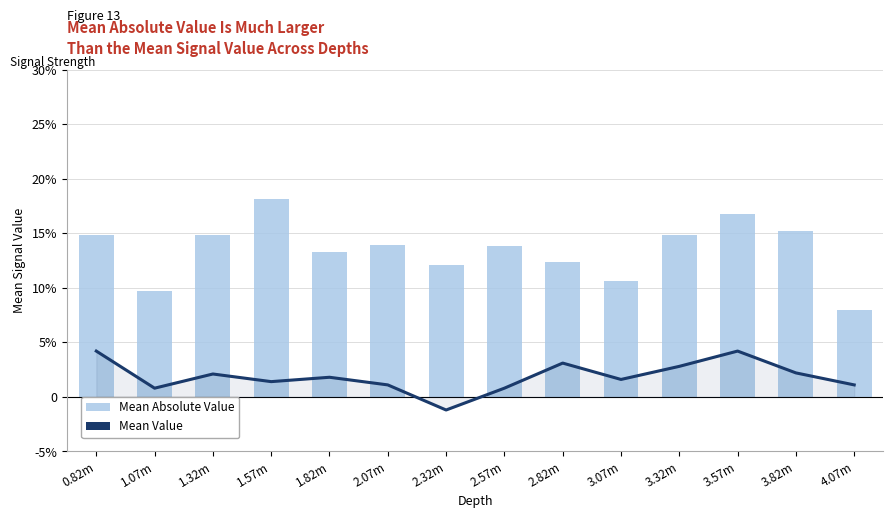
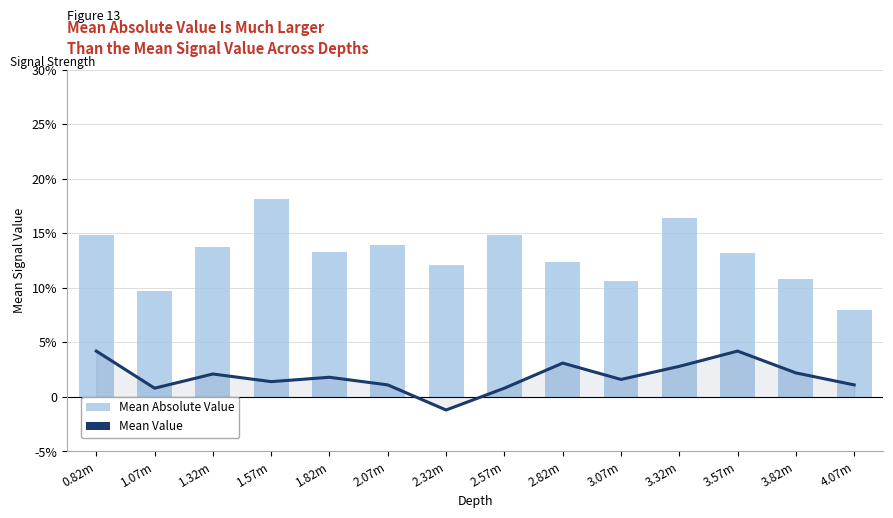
  {
    "Mean Absolute Value": {
      "0.82m": "14.8%",
      "1.07m": "9.7%",
-     "1.32m": "14.8%",
+     "1.32m": "13.7%",
      "1.57m": "18.1%",
      "1.82m": "13.3%",
      "2.07m": "13.9%",
      "2.32m": "12.1%",
-     "2.57m": "13.8%",
+     "2.57m": "14.8%",
      "2.82m": "12.4%",
      "3.07m": "10.6%",
-     "3.32m": "14.8%",
-     "3.57m": "16.8%",
-     "3.82m": "15.2%",
+     "3.32m": "16.4%",
+     "3.57m": "13.2%",
+     "3.82m": "10.8%",
      "4.07m": "8.0%"
    }
  }
